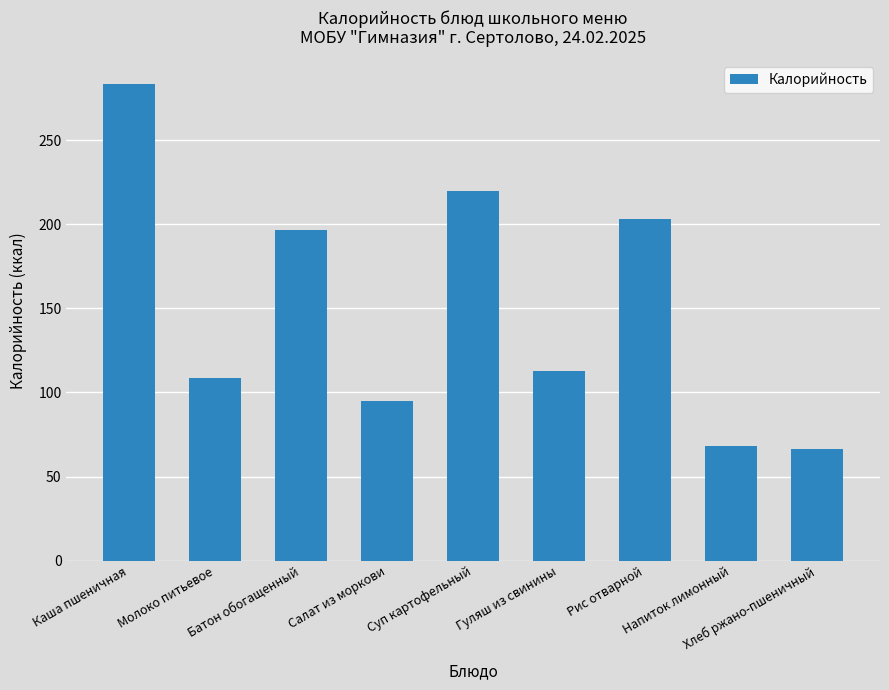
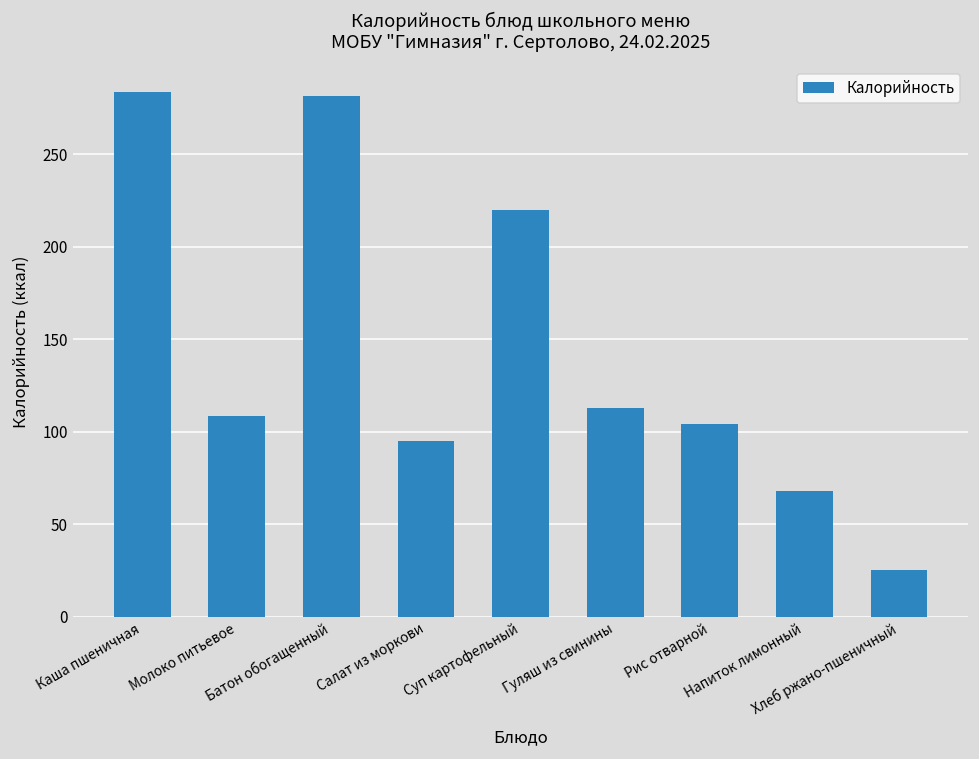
  {
    "Каша пшеничная": 284,
    "Молоко питьевое": 109,
-   "Батон обогащенный": 197,
+   "Батон обогащенный": 282,
    "Салат из моркови": 95,
    "Суп картофельный": 220,
    "Гуляш из свинины": 113,
-   "Рис отварной": 203,
+   "Рис отварной": 104,
    "Напиток лимонный": 68,
-   "Хлеб ржано-пшеничный": 66
+   "Хлеб ржано-пшеничный": 25
  }
